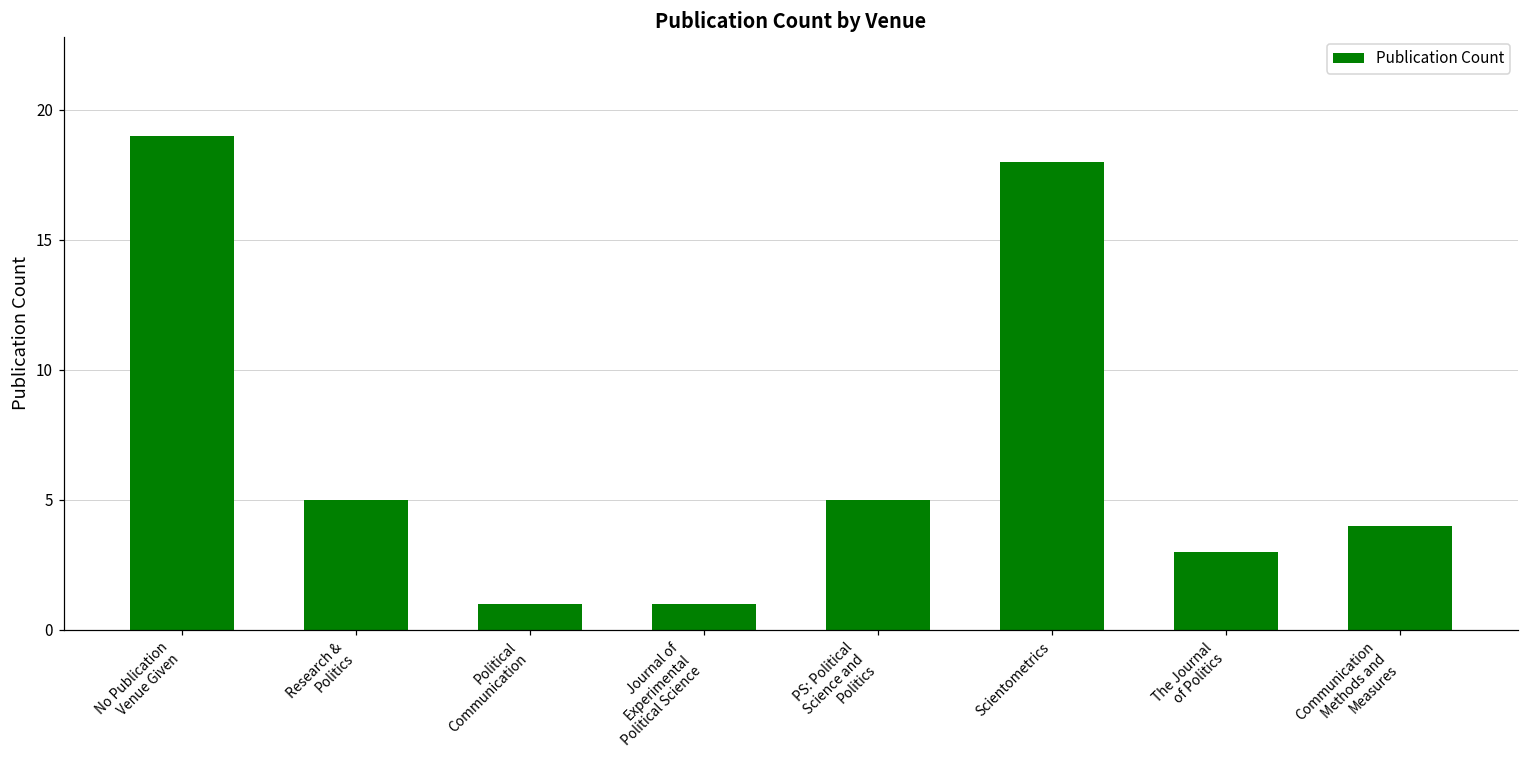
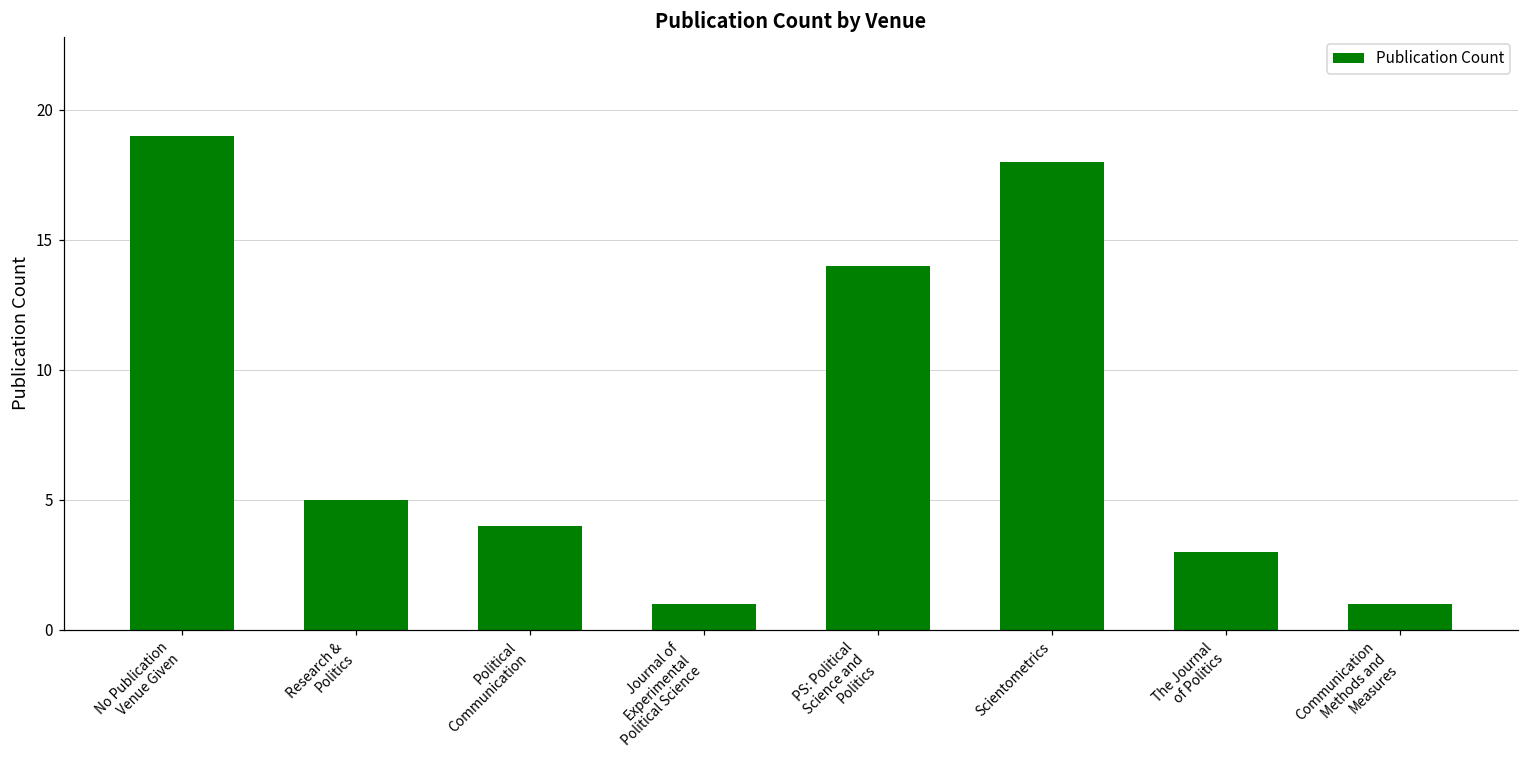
  {
    "No Publication Venue Given": 19,
    "Research & Politics": 5,
-   "Political Communication": 1,
+   "Political Communication": 4,
    "Journal of Experimental Political Science": 1,
-   "PS: Political Science and Politics": 5,
+   "PS: Political Science and Politics": 14,
    "Scientometrics": 18,
    "The Journal of Politics": 3,
-   "Communication Methods and Measures": 4
+   "Communication Methods and Measures": 1
  }
